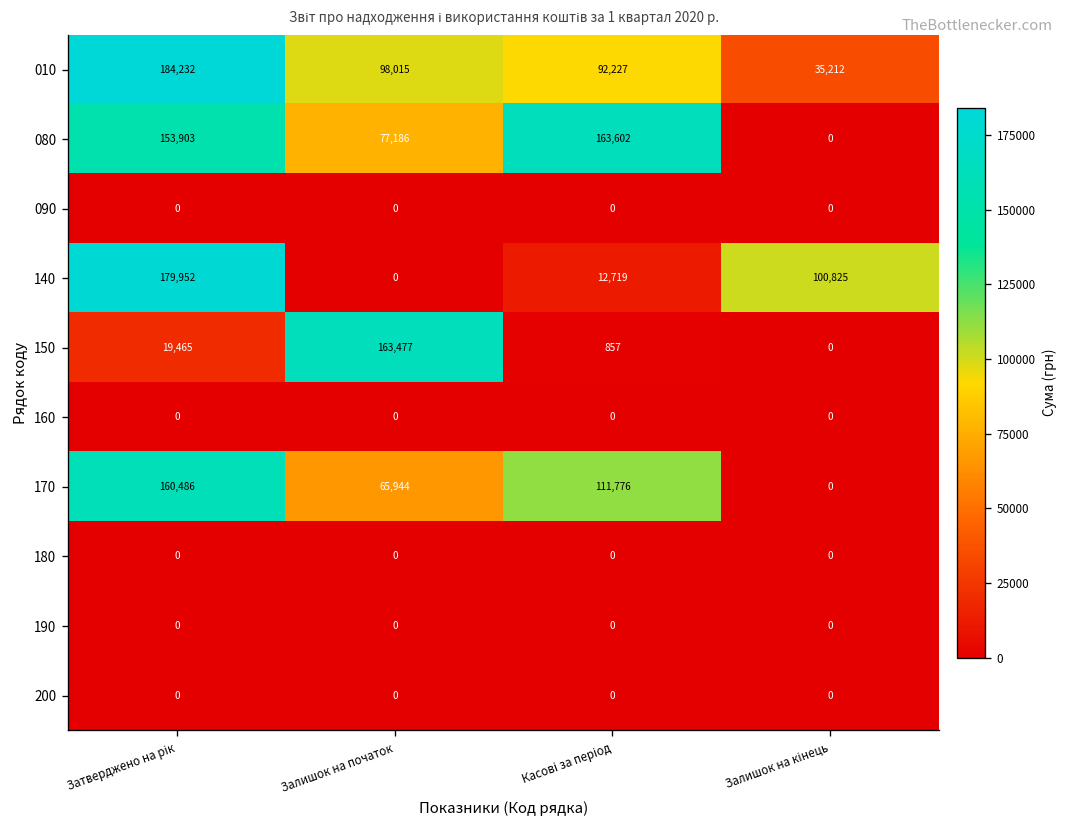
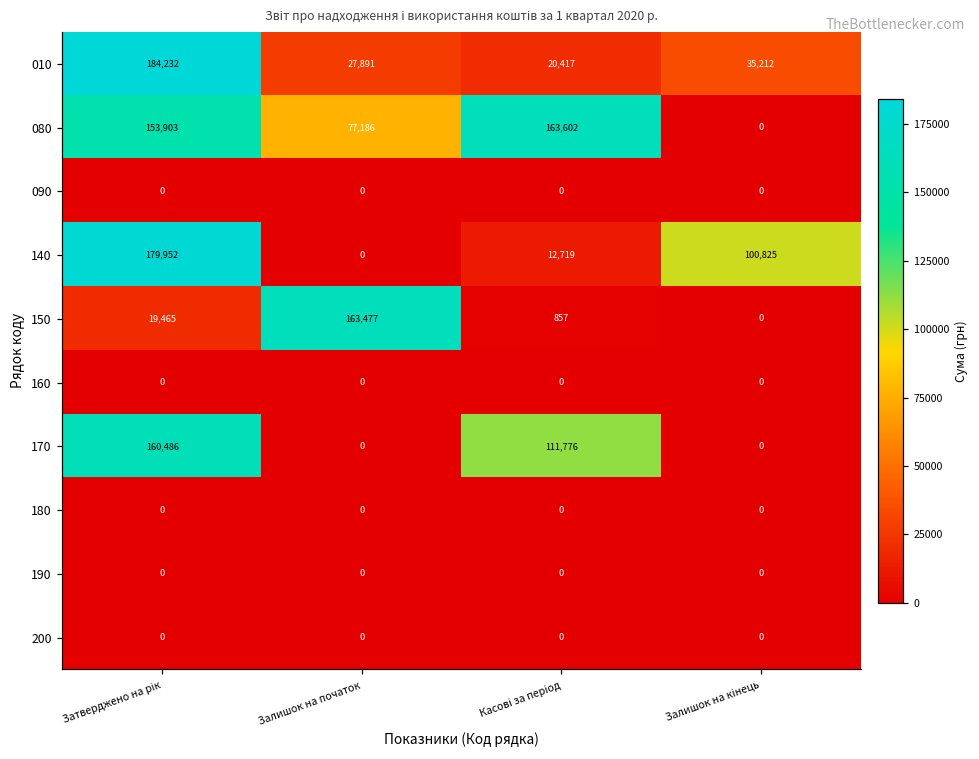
  {
    "010": {
      "Затверджено на рік": "184,232",
-     "Залишок на початок": "98,015",
-     "Касові за період": "92,227",
+     "Залишок на початок": "27,891",
+     "Касові за період": "20,417",
      "Залишок на кінець": "35,212"
    },
    "080": {
      "Затверджено на рік": "153,903",
      "Залишок на початок": "77,186",
      "Касові за період": "163,602",
      "Залишок на кінець": "0"
    },
    "090": {
      "Затверджено на рік": "0",
      "Залишок на початок": "0",
      "Касові за період": "0",
      "Залишок на кінець": "0"
    },
    "140": {
      "Затверджено на рік": "179,952",
      "Залишок на початок": "0",
      "Касові за період": "12,719",
      "Залишок на кінець": "100,825"
    },
    "150": {
      "Затверджено на рік": "19,465",
      "Залишок на початок": "163,477",
      "Касові за період": "857",
      "Залишок на кінець": "0"
    },
    "160": {
      "Затверджено на рік": "0",
      "Залишок на початок": "0",
      "Касові за період": "0",
      "Залишок на кінець": "0"
    },
    "170": {
      "Затверджено на рік": "160,486",
-     "Залишок на початок": "65,944",
+     "Залишок на початок": "0",
      "Касові за період": "111,776",
      "Залишок на кінець": "0"
    },
    "180": {
      "Затверджено на рік": "0",
      "Залишок на початок": "0",
      "Касові за період": "0",
      "Залишок на кінець": "0"
    },
    "190": {
      "Затверджено на рік": "0",
      "Залишок на початок": "0",
      "Касові за період": "0",
      "Залишок на кінець": "0"
    },
    "200": {
      "Затверджено на рік": "0",
      "Залишок на початок": "0",
      "Касові за період": "0",
      "Залишок на кінець": "0"
    }
  }
